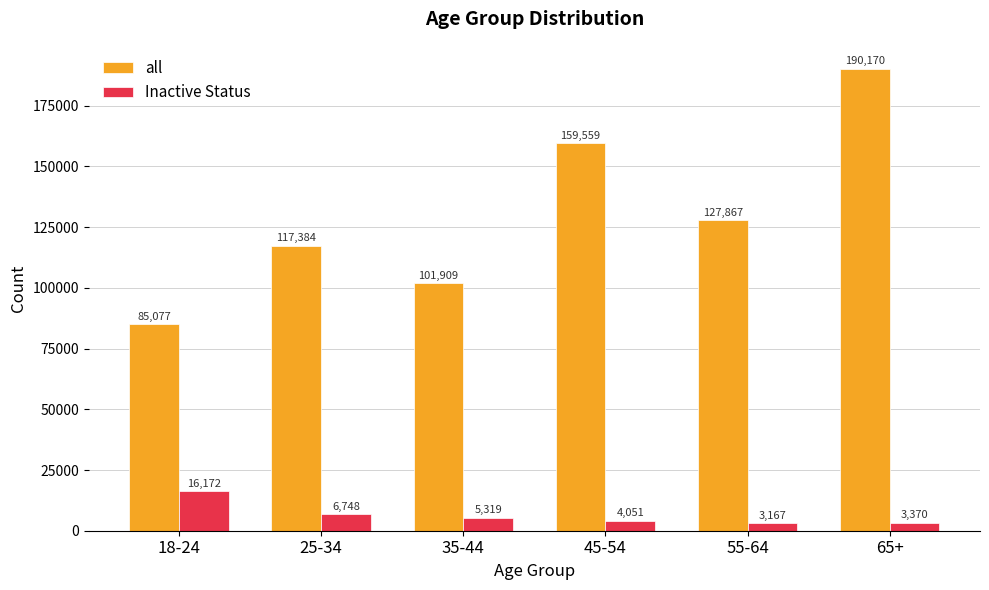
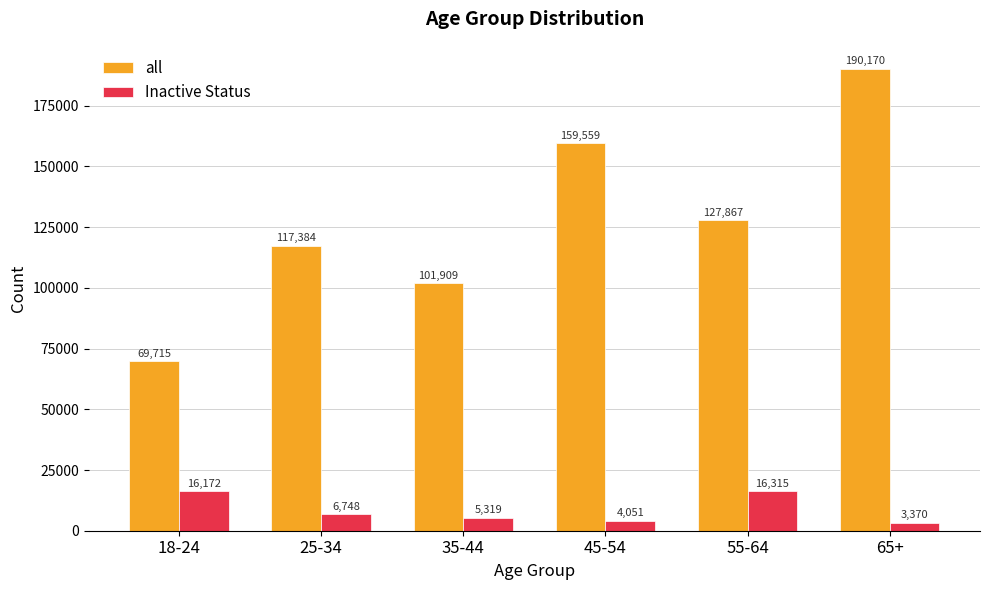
  {
    "all": {
-     "18-24": "85,077",
+     "18-24": "69,715",
      "25-34": "117,384",
      "35-44": "101,909",
      "45-54": "159,559",
      "55-64": "127,867",
      "65+": "190,170"
    },
    "Inactive Status": {
      "18-24": "16,172",
      "25-34": "6,748",
      "35-44": "5,319",
      "45-54": "4,051",
-     "55-64": "3,167",
+     "55-64": "16,315",
      "65+": "3,370"
    }
  }
